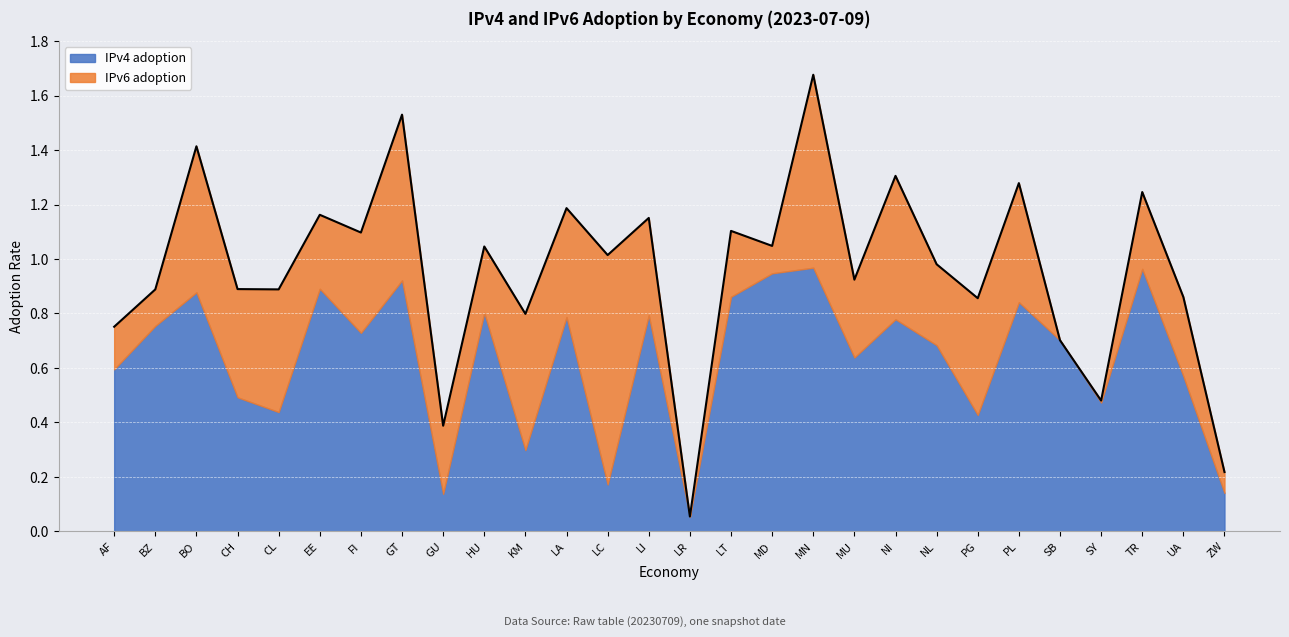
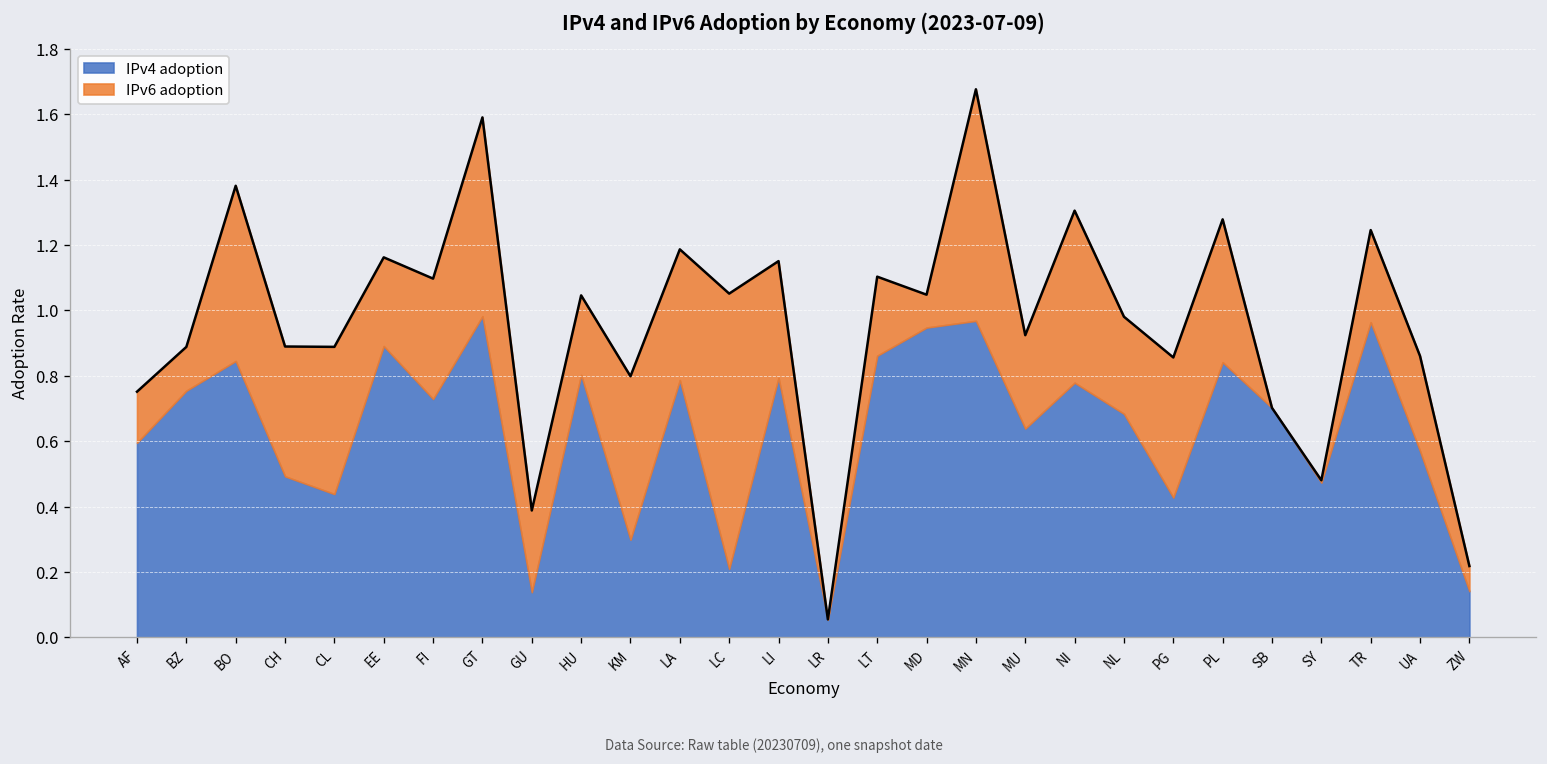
  {
    "IPv4 adoption": {
      "AF": 0.60,
      "BZ": 0.75,
-     "BO": 0.88,
+     "BO": 0.85,
      "CH": 0.49,
      "CL": 0.44,
      "EE": 0.89,
      "FI": 0.73,
-     "GT": 0.92,
+     "GT": 0.98,
      "GU": 0.14,
      "HU": 0.80,
      "KM": 0.30,
      "LA": 0.79,
-     "LC": 0.17,
+     "LC": 0.21,
      "LI": 0.79,
      "LT": 0.86,
      "MD": 0.95,
      "MN": 0.97,
      "MU": 0.64,
      "NI": 0.78,
      "NL": 0.68,
      "PG": 0.43,
      "PL": 0.84,
      "TR": 0.96,
      "UA": 0.57,
      "ZW": 0.14
    },
    "IPv6 adoption": {
      "AF": 0.16,
      "BZ": 0.13,
      "BO": 0.54,
      "CH": 0.40,
      "CL": 0.45,
      "EE": 0.27,
      "FI": 0.37,
      "GT": 0.61,
      "GU": 0.25,
      "HU": 0.24,
      "KM": 0.50,
      "LA": 0.40,
      "LC": 0.84,
      "LI": 0.36,
      "LT": 0.24,
      "MD": 0.10,
      "MN": 0.71,
      "MU": 0.29,
      "NI": 0.53,
      "NL": 0.30,
      "PG": 0.43,
      "PL": 0.44,
      "TR": 0.28,
      "UA": 0.29,
      "ZW": 0.08
    }
  }
